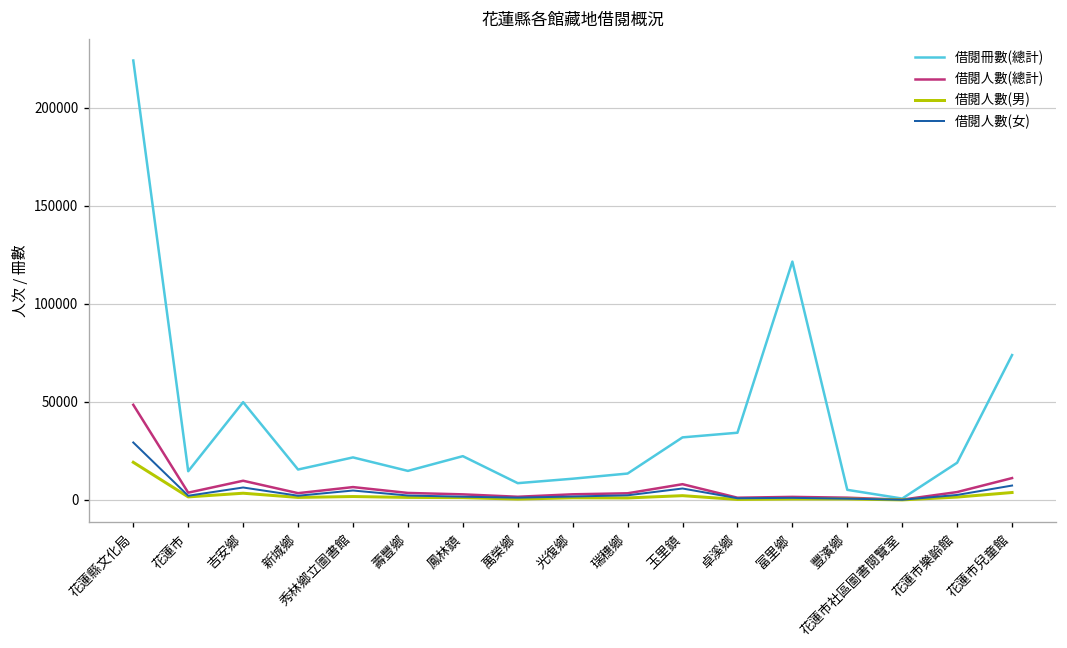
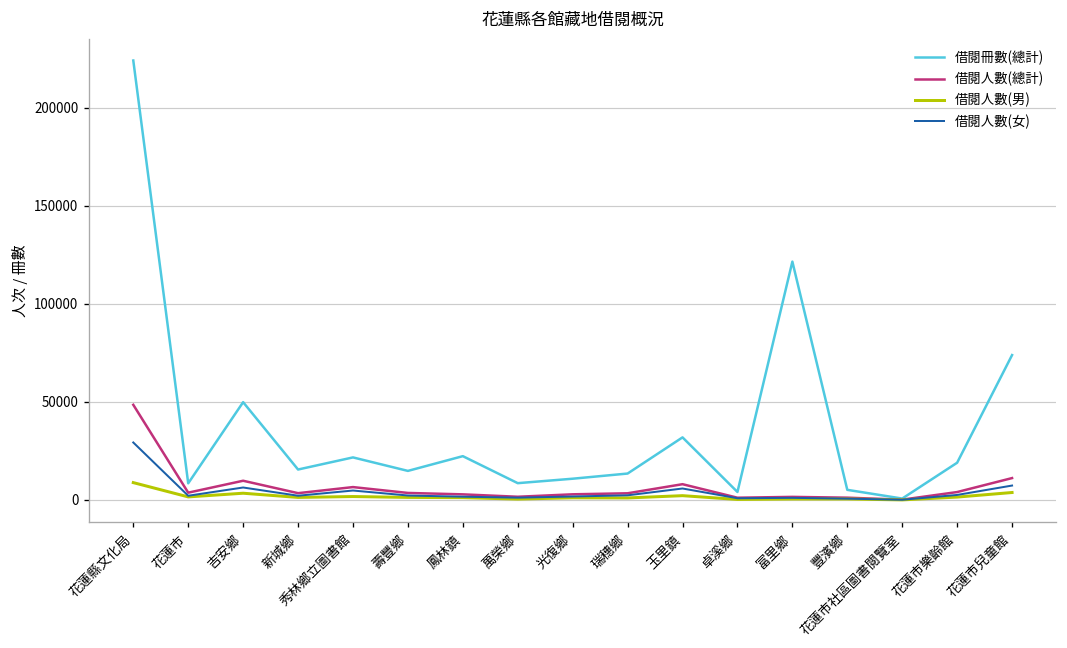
  {
    "借閱冊數(總計)": {
      "花蓮縣文化局": 224000,
-     "花蓮市": 15000,
+     "花蓮市": 8000,
      "吉安鄉": 50000,
      "新城鄉": 16000,
      "秀林鄉立圖書館": 22000,
      "壽豐鄉": 15000,
      "鳳林鎮": 22000,
      "萬榮鄉": 9000,
      "光復鄉": 11000,
      "瑞穗鄉": 13000,
      "玉里鎮": 32000,
-     "卓溪鄉": 34000,
+     "卓溪鄉": 4000,
      "富里鄉": 122000,
      "豐濱鄉": 5000,
      "花蓮市樂齡館": 19000,
      "花蓮市兒童館": 74000
    },
    "借閱人數(總計)": {
      "花蓮縣文化局": 49000,
      "吉安鄉": 10000,
      "秀林鄉立圖書館": 7000,
      "玉里鎮": 8000,
      "花蓮市兒童館": 11000
    },
    "借閱人數(男)": {
-     "花蓮縣文化局": 19000,
+     "花蓮縣文化局": 9000,
      "吉安鄉": 3000,
      "秀林鄉立圖書館": 2000,
      "玉里鎮": 2000,
      "花蓮市兒童館": 4000
    },
    "借閱人數(女)": {
      "花蓮縣文化局": 29000,
      "吉安鄉": 6000,
      "秀林鄉立圖書館": 5000,
      "玉里鎮": 6000,
      "花蓮市兒童館": 7000
    }
  }
